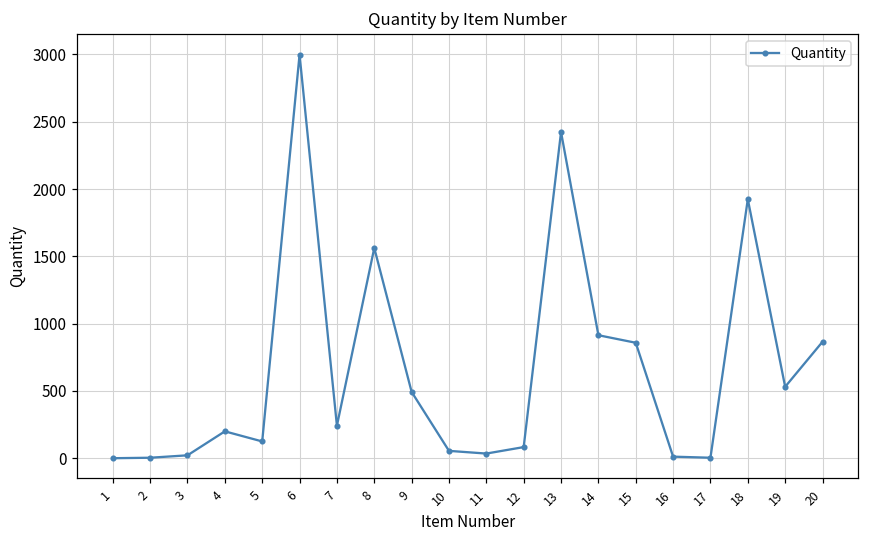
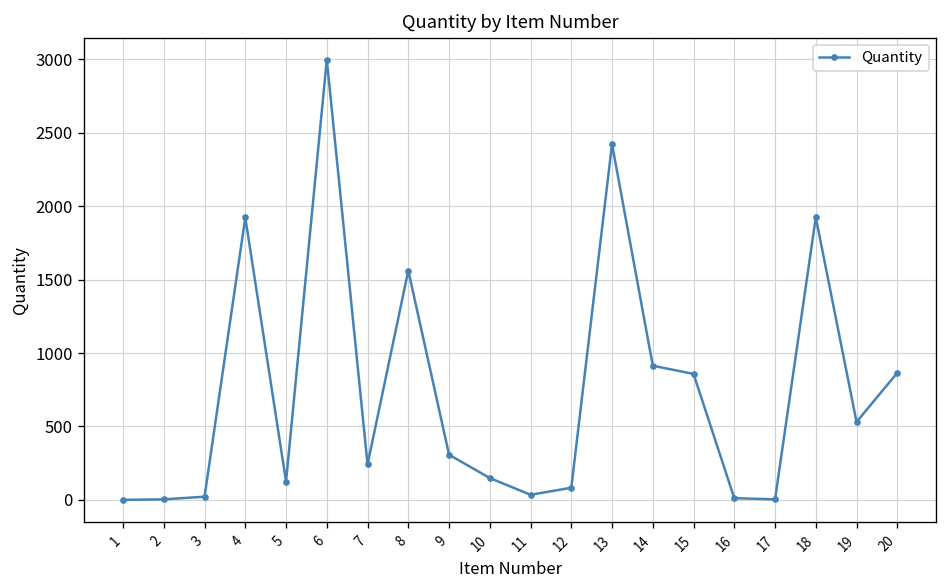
  {
    "1": 0,
    "2": 0,
    "3": 20,
-   "4": 200,
+   "4": 1920,
    "5": 130,
    "6": 3000,
    "7": 240,
    "8": 1560,
-   "9": 490,
-   "10": 60,
+   "9": 310,
+   "10": 150,
    "11": 40,
    "12": 80,
    "13": 2420,
    "14": 910,
    "15": 860,
    "16": 10,
    "17": 0,
    "18": 1920,
    "19": 530,
    "20": 870
  }
